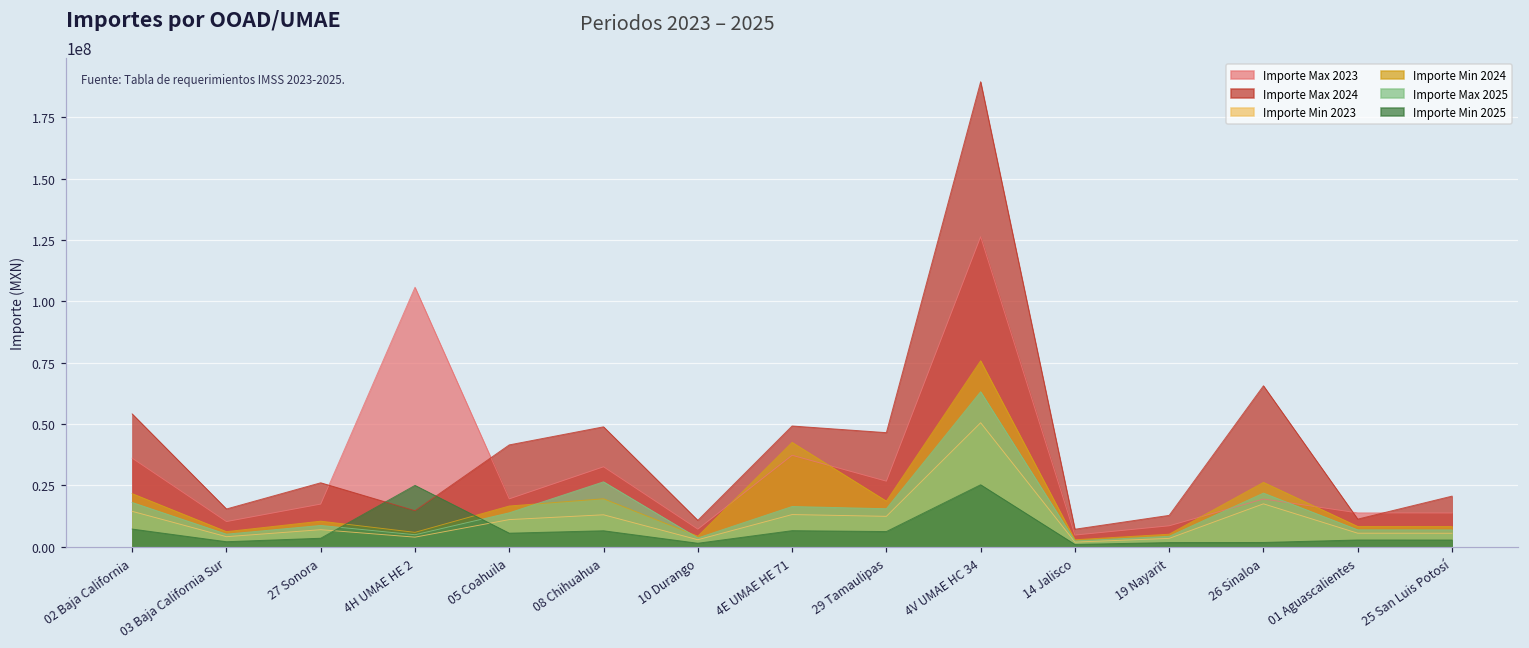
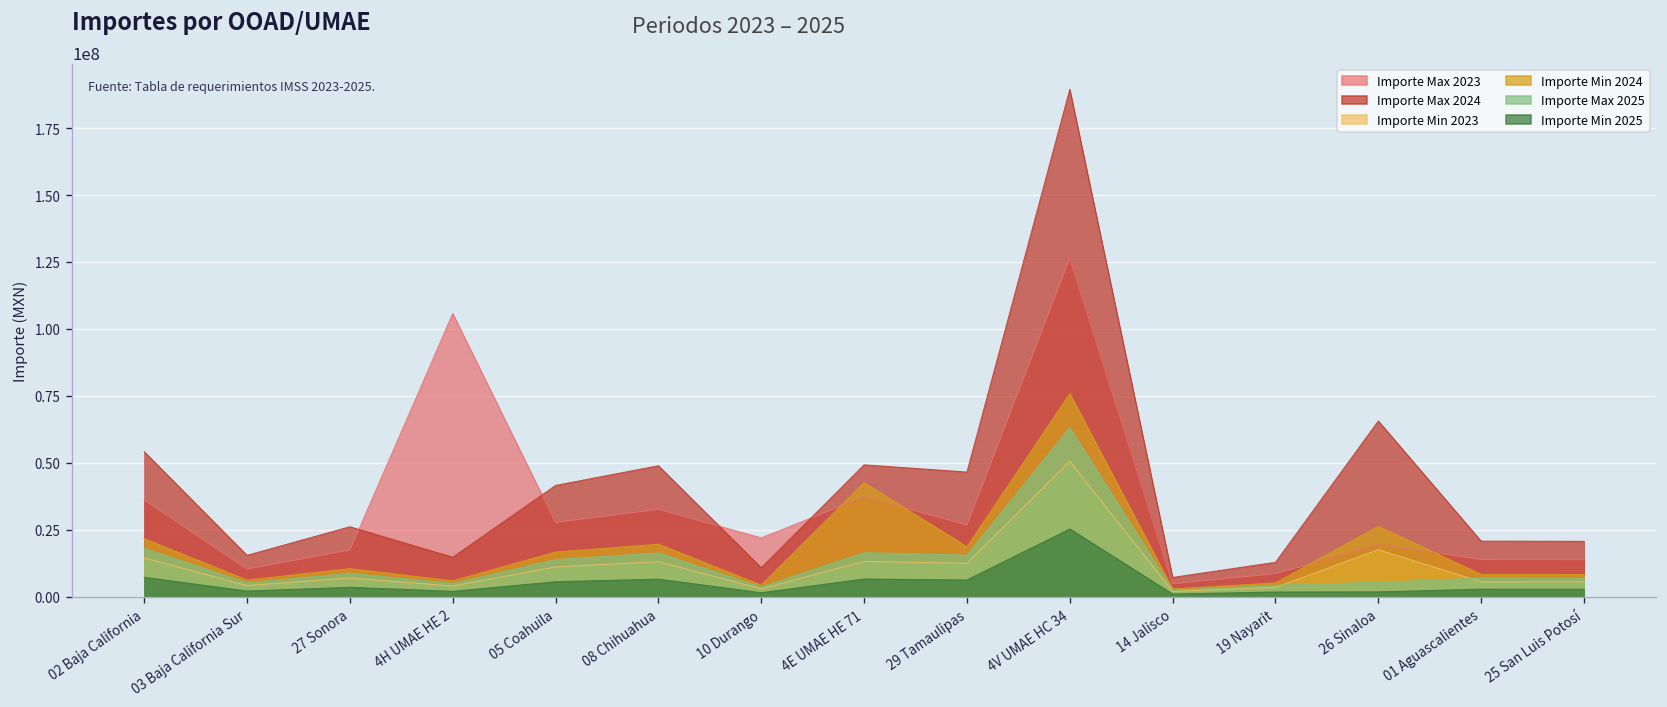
  {
    "Importe Max 2023": {
      "02 Baja California": 36000000,
      "03 Baja California Sur": 10000000,
      "27 Sonora": 17000000,
      "4H UMAE HE 2": 106000000,
-     "05 Coahuila": 20000000,
+     "05 Coahuila": 28000000,
      "08 Chihuahua": 33000000,
-     "10 Durango": 7000000,
+     "10 Durango": 22000000,
      "4E UMAE HE 71": 37000000,
      "29 Tamaulipas": 27000000,
      "4V UMAE HC 34": 126000000,
      "14 Jalisco": 5000000,
      "19 Nayarit": 9000000,
      "26 Sinaloa": 19000000,
      "01 Aguascalientes": 14000000,
      "25 San Luis Potosí": 14000000
    },
    "Importe Max 2024": {
      "02 Baja California": 54000000,
      "03 Baja California Sur": 15000000,
      "27 Sonora": 26000000,
      "4H UMAE HE 2": 15000000,
      "05 Coahuila": 42000000,
      "08 Chihuahua": 49000000,
      "10 Durango": 11000000,
      "4E UMAE HE 71": 49000000,
      "29 Tamaulipas": 47000000,
      "4V UMAE HC 34": 190000000,
      "14 Jalisco": 7000000,
      "19 Nayarit": 13000000,
      "26 Sinaloa": 66000000,
-     "01 Aguascalientes": 11000000,
+     "01 Aguascalientes": 21000000,
      "25 San Luis Potosí": 21000000
    },
    "Importe Min 2023": {
      "02 Baja California": 14000000,
      "27 Sonora": 7000000,
      "05 Coahuila": 11000000,
      "08 Chihuahua": 13000000,
      "4E UMAE HE 71": 13000000,
      "29 Tamaulipas": 12000000,
      "4V UMAE HC 34": 51000000,
      "26 Sinaloa": 17000000,
      "01 Aguascalientes": 6000000,
      "25 San Luis Potosí": 6000000
    },
    "Importe Min 2024": {
      "02 Baja California": 22000000,
      "27 Sonora": 10000000,
      "05 Coahuila": 17000000,
      "08 Chihuahua": 20000000,
      "4E UMAE HE 71": 43000000,
      "29 Tamaulipas": 19000000,
      "4V UMAE HC 34": 76000000,
      "26 Sinaloa": 26000000,
      "01 Aguascalientes": 8000000,
      "25 San Luis Potosí": 8000000
    },
    "Importe Max 2025": {
      "02 Baja California": 18000000,
      "27 Sonora": 9000000,
      "05 Coahuila": 14000000,
-     "08 Chihuahua": 26000000,
+     "08 Chihuahua": 16000000,
      "4E UMAE HE 71": 16000000,
      "29 Tamaulipas": 16000000,
      "4V UMAE HC 34": 63000000,
-     "26 Sinaloa": 22000000,
+     "26 Sinaloa": 5000000,
      "01 Aguascalientes": 7000000,
      "25 San Luis Potosí": 7000000
    },
    "Importe Min 2025": {
      "02 Baja California": 7000000,
      "03 Baja California Sur": 2000000,
      "27 Sonora": 3000000,
-     "4H UMAE HE 2": 25000000,
+     "4H UMAE HE 2": 2000000,
      "05 Coahuila": 6000000,
      "08 Chihuahua": 7000000,
      "10 Durango": 1000000,
      "4E UMAE HE 71": 7000000,
      "29 Tamaulipas": 6000000,
      "4V UMAE HC 34": 25000000,
      "19 Nayarit": 2000000,
      "26 Sinaloa": 2000000,
      "01 Aguascalientes": 3000000,
      "25 San Luis Potosí": 3000000
    }
  }
